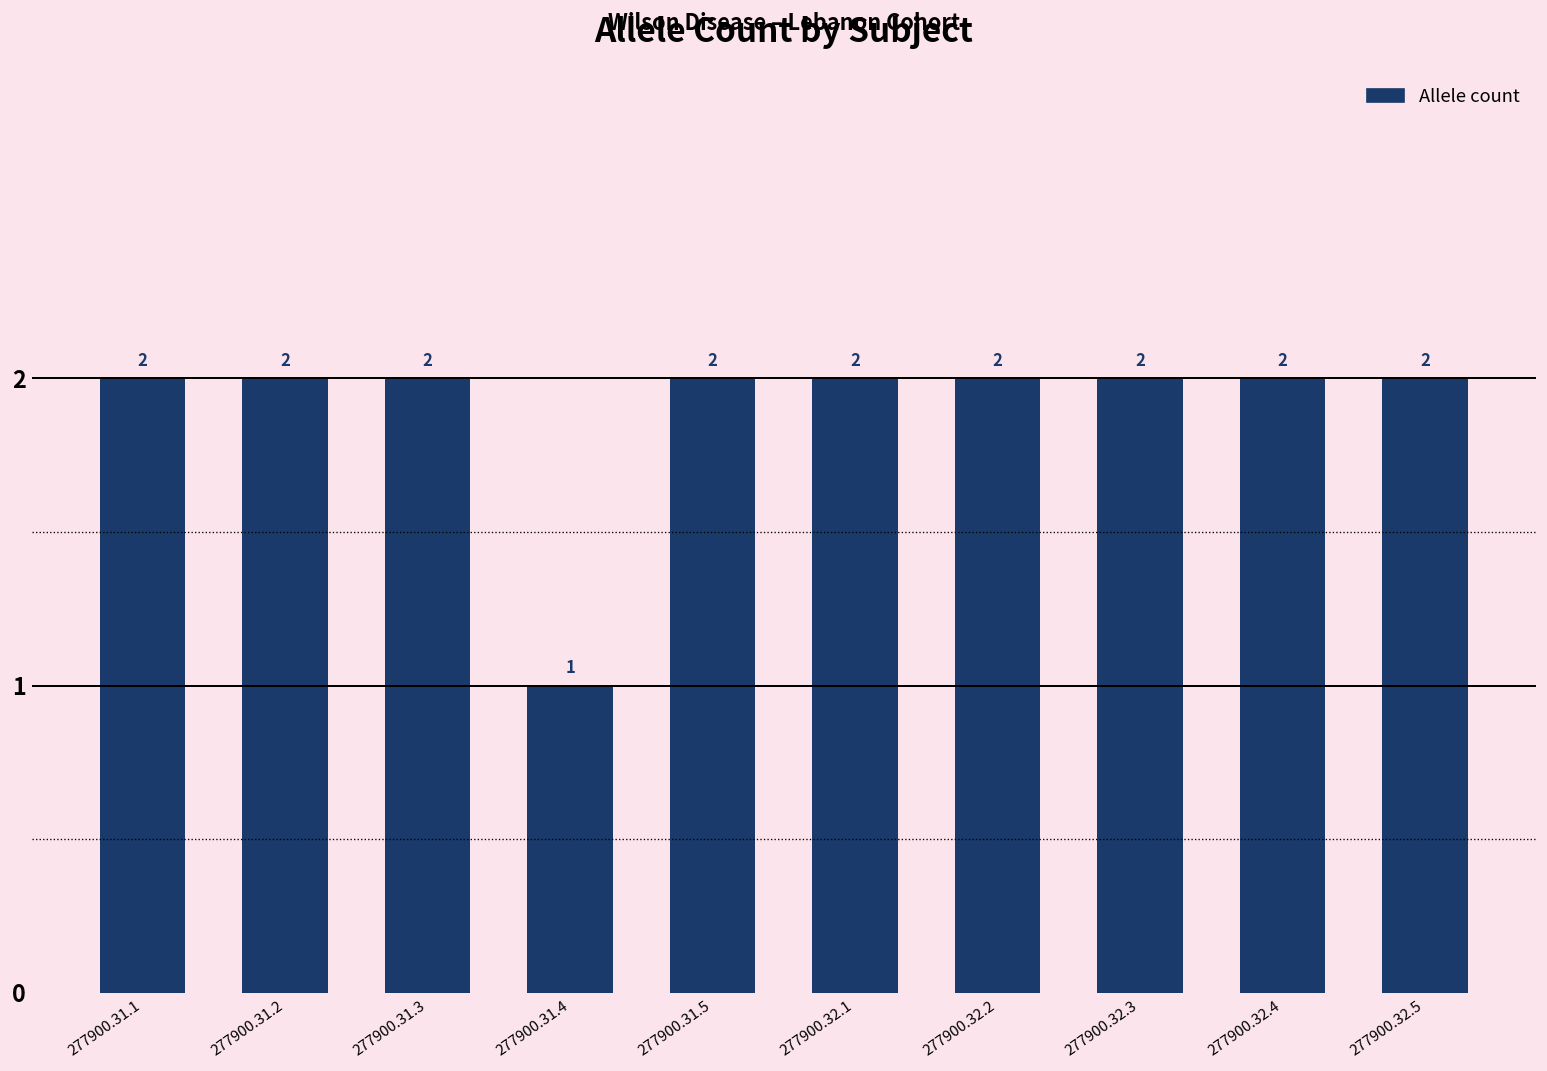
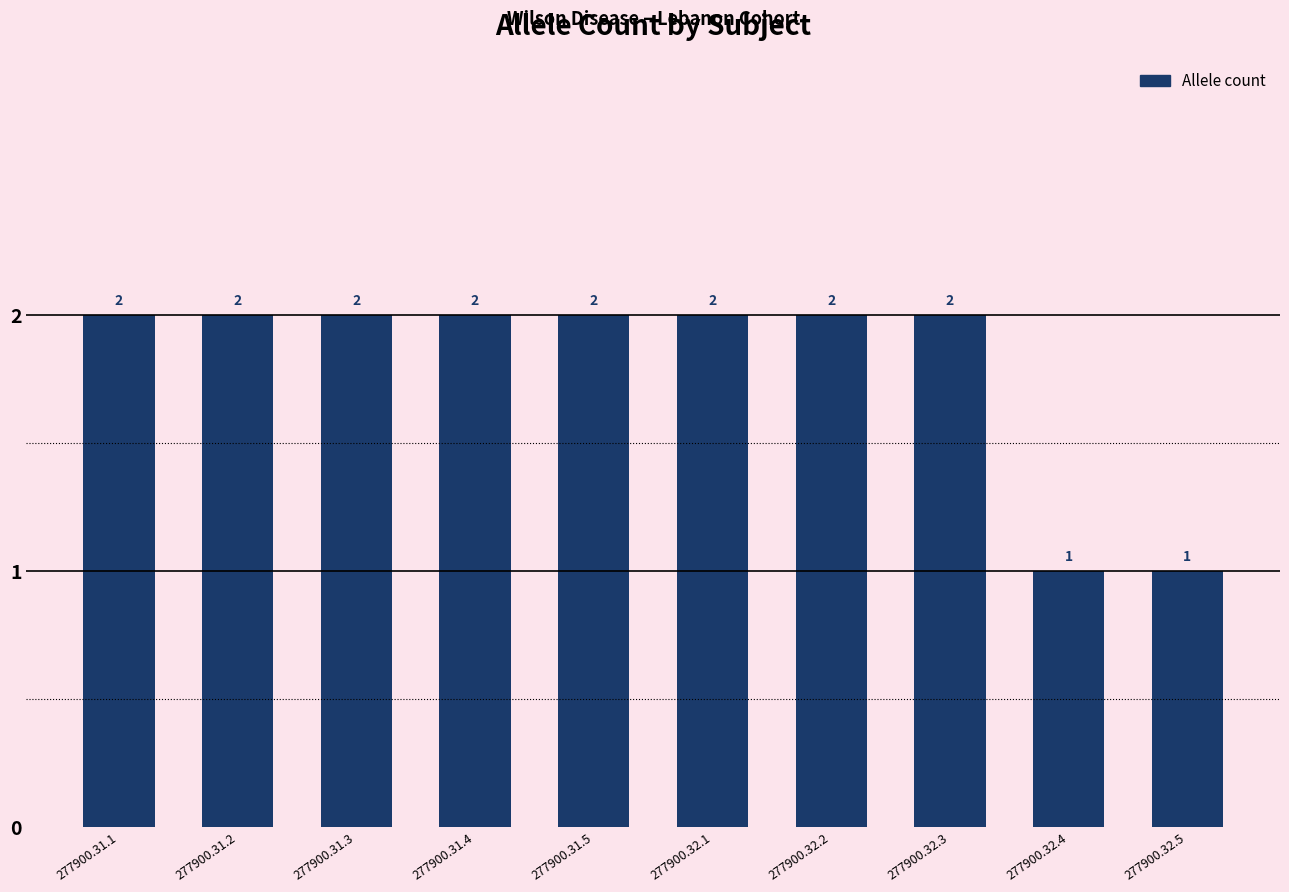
  {
    "277900.31.1": 2,
    "277900.31.2": 2,
    "277900.31.3": 2,
-   "277900.31.4": 1,
+   "277900.31.4": 2,
    "277900.31.5": 2,
    "277900.32.1": 2,
    "277900.32.2": 2,
    "277900.32.3": 2,
-   "277900.32.4": 2,
-   "277900.32.5": 2
+   "277900.32.4": 1,
+   "277900.32.5": 1
  }
